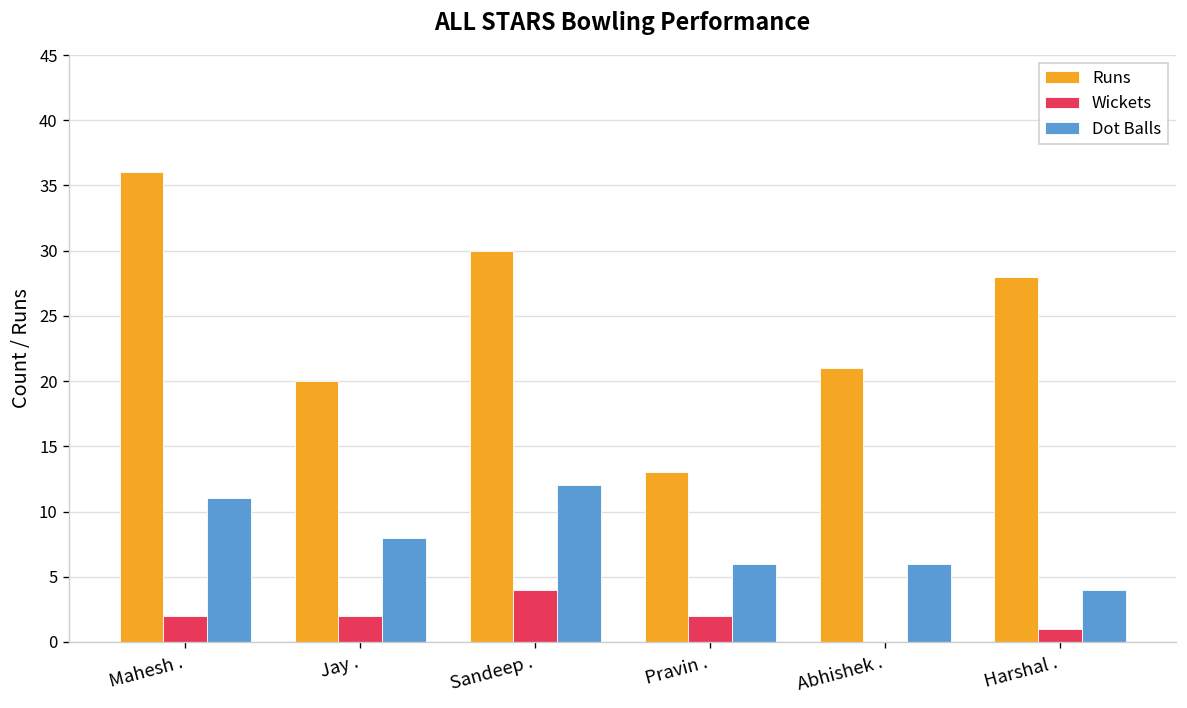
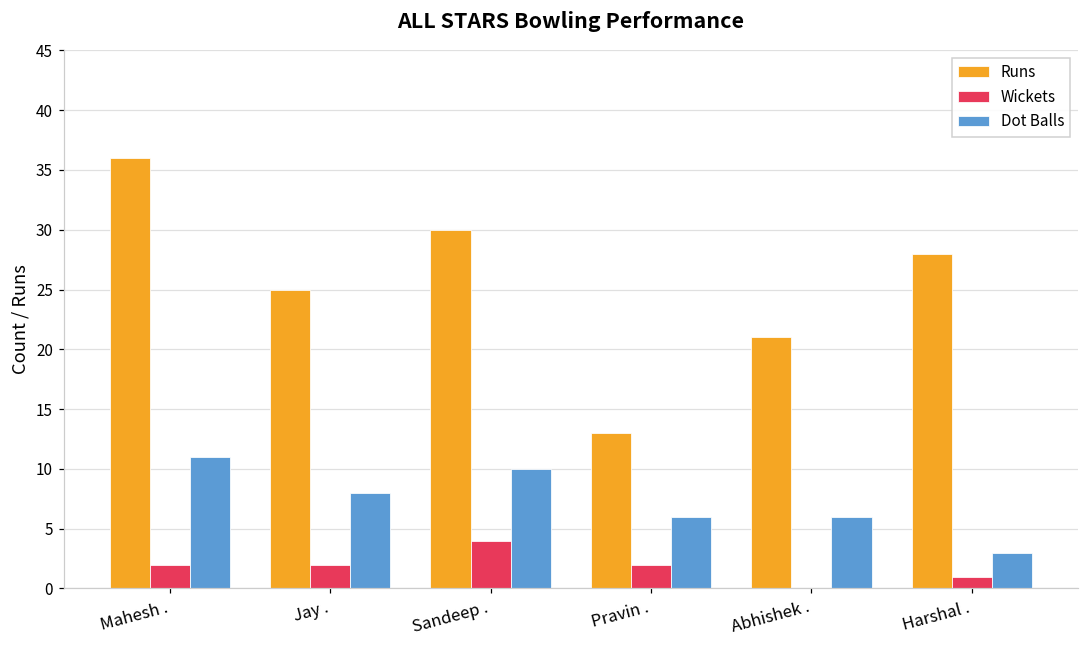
  {
    "Runs": {
      "Mahesh .": 36,
-     "Jay .": 20,
+     "Jay .": 25,
      "Sandeep .": 30,
      "Pravin .": 13,
      "Abhishek .": 21,
      "Harshal .": 28
    },
    "Wickets": {
      "Mahesh .": 2,
      "Jay .": 2,
      "Sandeep .": 4,
      "Pravin .": 2,
      "Abhishek .": 0,
      "Harshal .": 1
    },
    "Dot Balls": {
      "Mahesh .": 11,
      "Jay .": 8,
-     "Sandeep .": 12,
+     "Sandeep .": 10,
      "Pravin .": 6,
      "Abhishek .": 6,
-     "Harshal .": 4
+     "Harshal .": 3
    }
  }
